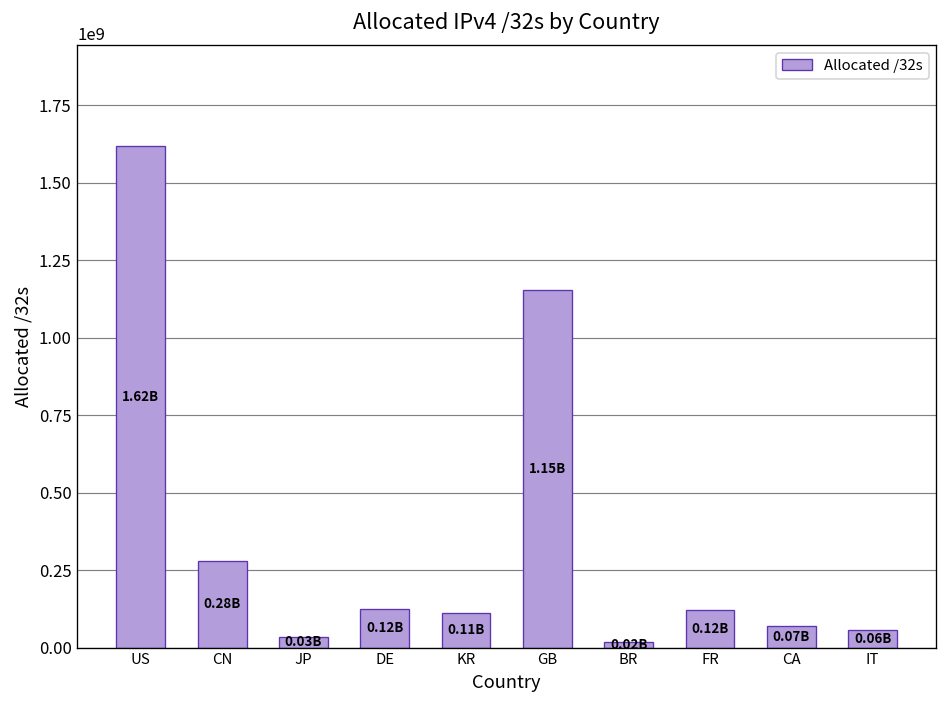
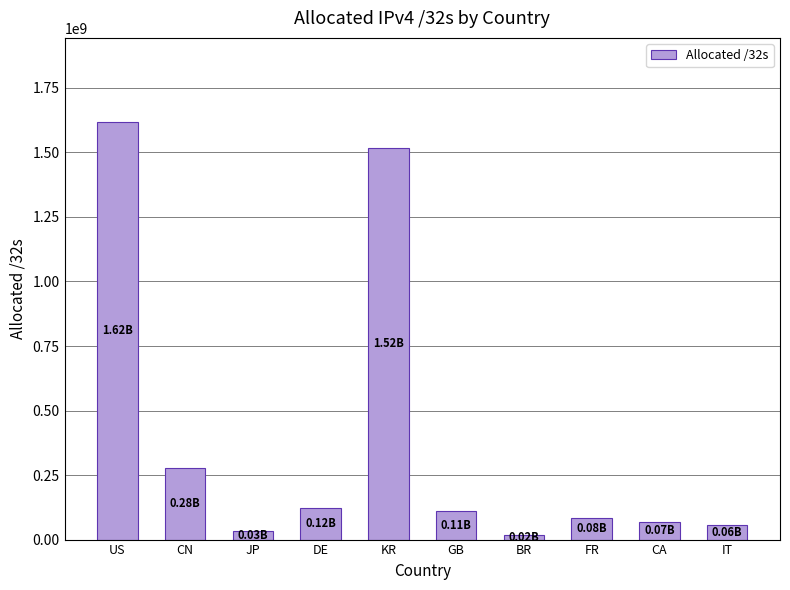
  {
    "US": "1.62B",
    "CN": "0.28B",
    "JP": "0.03B",
    "DE": "0.12B",
-   "KR": "0.11B",
-   "GB": "1.15B",
+   "KR": "1.52B",
+   "GB": "0.11B",
    "BR": "0.02B",
-   "FR": "0.12B",
+   "FR": "0.08B",
    "CA": "0.07B",
    "IT": "0.06B"
  }
